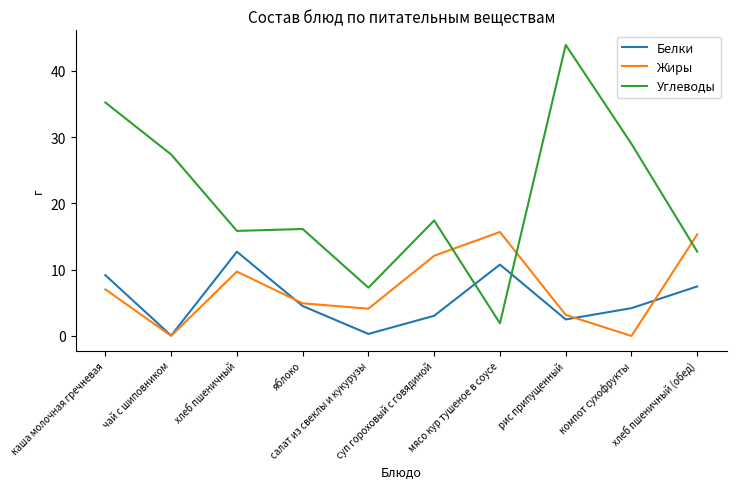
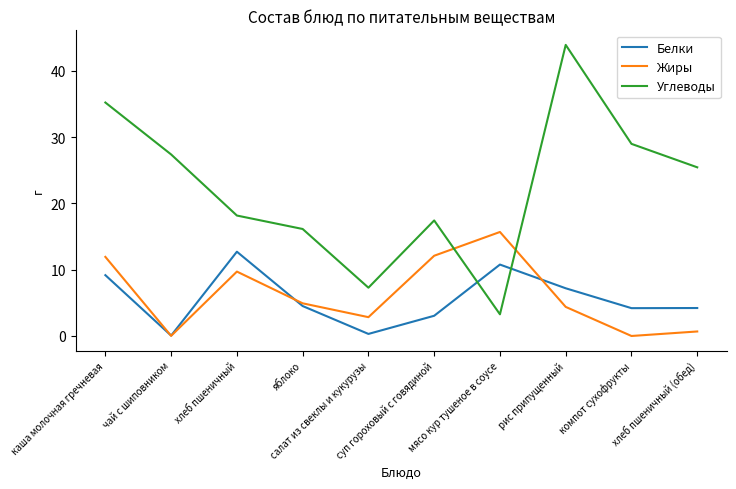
  {
    "Белки": {
      "каша молочная гречневая": 9,
      "хлеб пшеничный": 13,
      "яблоко": 5,
      "салат из свеклы и кукурузы": 0,
      "суп гороховый с говядиной": 3,
      "мясо кур тушеное в соусе": 11,
-     "рис припущенный": 3,
+     "рис припущенный": 7,
      "компот сухофрукты": 4,
-     "хлеб пшеничный (обед)": 7
+     "хлеб пшеничный (обед)": 4
    },
    "Жиры": {
-     "каша молочная гречневая": 7,
+     "каша молочная гречневая": 12,
      "хлеб пшеничный": 10,
      "яблоко": 5,
-     "салат из свеклы и кукурузы": 4,
+     "салат из свеклы и кукурузы": 3,
      "суп гороховый с говядиной": 12,
      "мясо кур тушеное в соусе": 16,
-     "рис припущенный": 3,
+     "рис припущенный": 4,
      "компот сухофрукты": 0,
-     "хлеб пшеничный (обед)": 15
+     "хлеб пшеничный (обед)": 1
    },
    "Углеводы": {
      "каша молочная гречневая": 35,
      "чай с шиповником": 27,
-     "хлеб пшеничный": 16,
+     "хлеб пшеничный": 18,
      "яблоко": 16,
      "салат из свеклы и кукурузы": 7,
      "суп гороховый с говядиной": 17,
-     "мясо кур тушеное в соусе": 2,
+     "мясо кур тушеное в соусе": 3,
      "рис припущенный": 44,
      "компот сухофрукты": 29,
-     "хлеб пшеничный (обед)": 13
+     "хлеб пшеничный (обед)": 25
    }
  }
